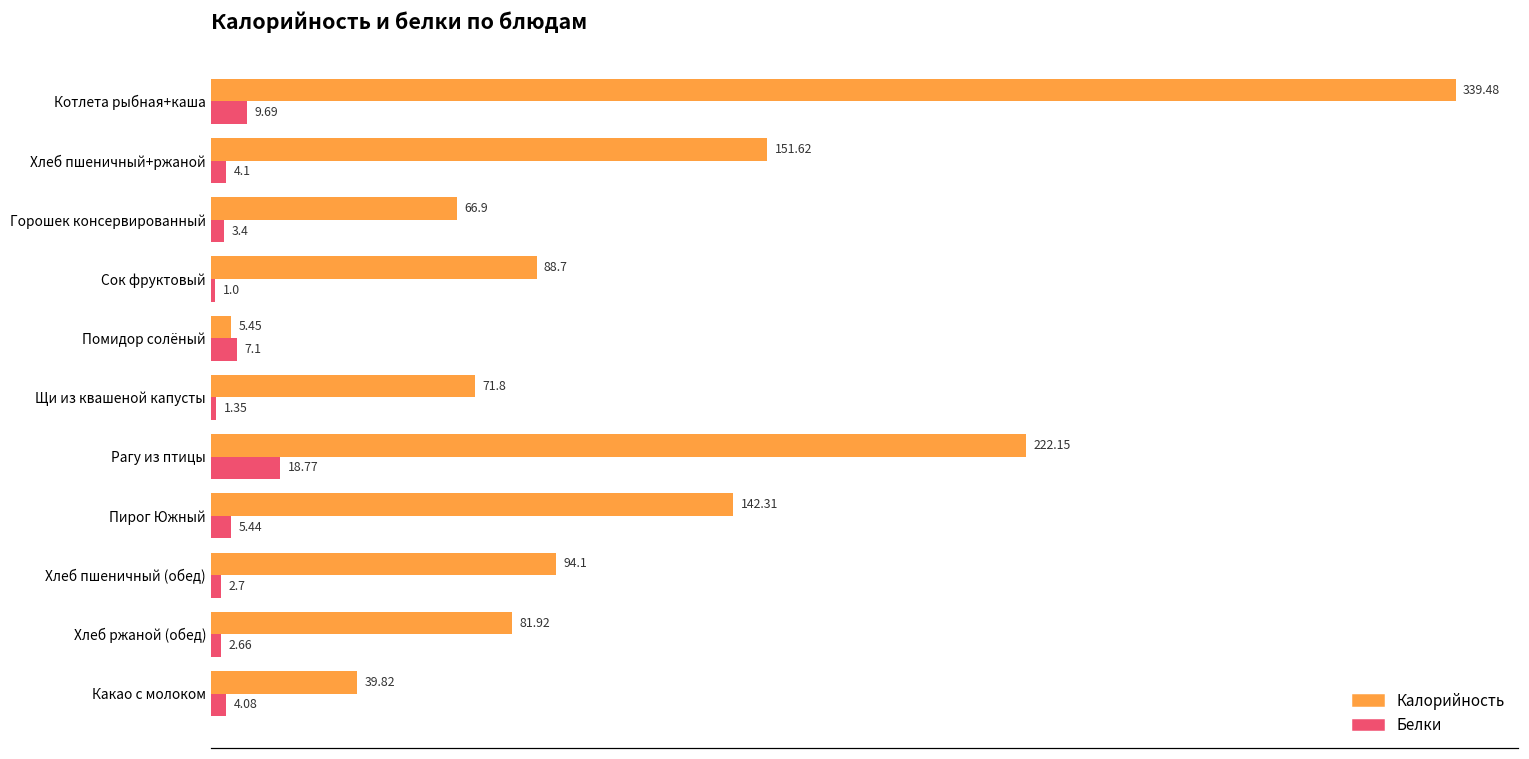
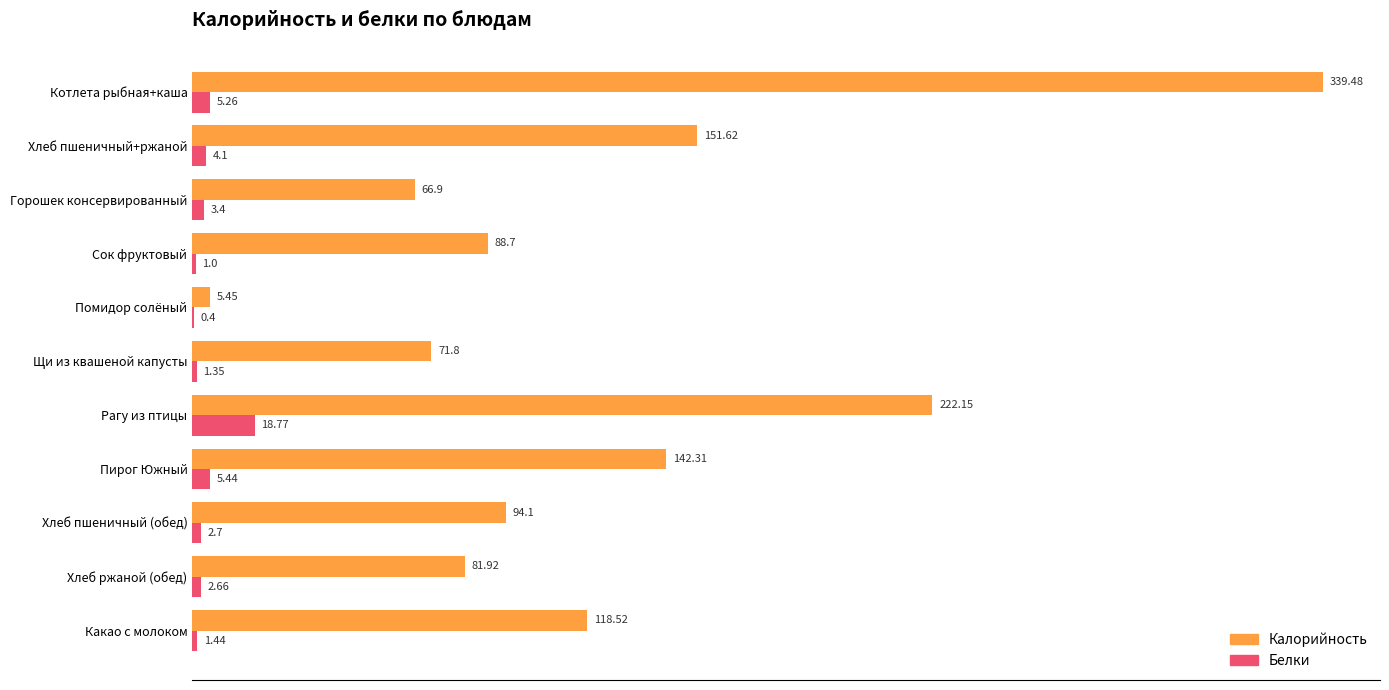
  {
    "Калорийность": {
      "Котлета рыбная+каша": 339.48,
      "Хлеб пшеничный+ржаной": 151.62,
      "Горошек консервированный": 66.9,
      "Сок фруктовый": 88.7,
      "Помидор солёный": 5.45,
      "Щи из квашеной капусты": 71.8,
      "Рагу из птицы": 222.15,
      "Пирог Южный": 142.31,
      "Хлеб пшеничный (обед)": 94.1,
      "Хлеб ржаной (обед)": 81.92,
-     "Какао с молоком": 39.82
+     "Какао с молоком": 118.52
    },
    "Белки": {
-     "Котлета рыбная+каша": 9.69,
+     "Котлета рыбная+каша": 5.26,
      "Хлеб пшеничный+ржаной": 4.1,
      "Горошек консервированный": 3.4,
      "Сок фруктовый": 1.0,
-     "Помидор солёный": 7.1,
+     "Помидор солёный": 0.4,
      "Щи из квашеной капусты": 1.35,
      "Рагу из птицы": 18.77,
      "Пирог Южный": 5.44,
      "Хлеб пшеничный (обед)": 2.7,
      "Хлеб ржаной (обед)": 2.66,
-     "Какао с молоком": 4.08
+     "Какао с молоком": 1.44
    }
  }
